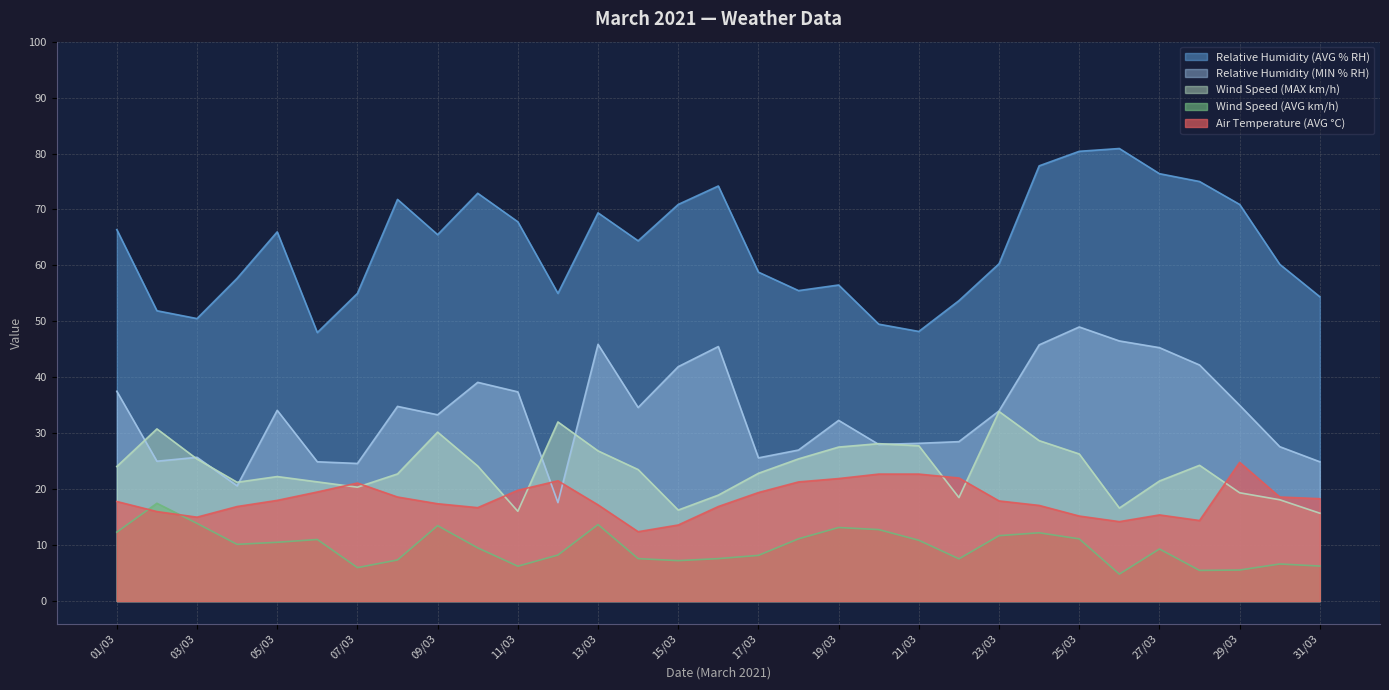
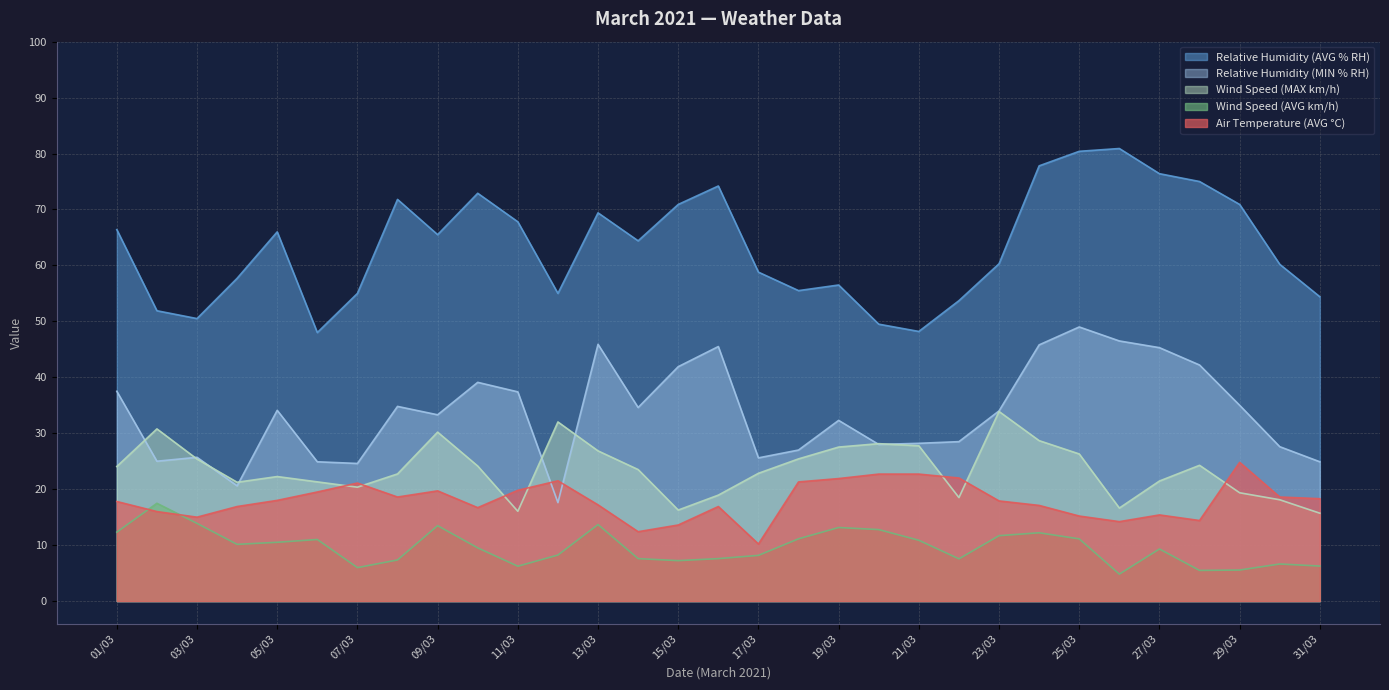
  {
    "Air Temperature (AVG °C)": {
      "01/03": 18,
      "03/03": 15,
      "05/03": 18,
      "07/03": 21,
-     "09/03": 17,
+     "09/03": 20,
      "11/03": 20,
      "13/03": 17,
      "15/03": 14,
-     "17/03": 19,
+     "17/03": 10,
      "19/03": 22,
      "21/03": 23,
      "23/03": 18,
      "25/03": 15,
      "27/03": 15,
      "29/03": 25,
      "31/03": 18
    }
  }
